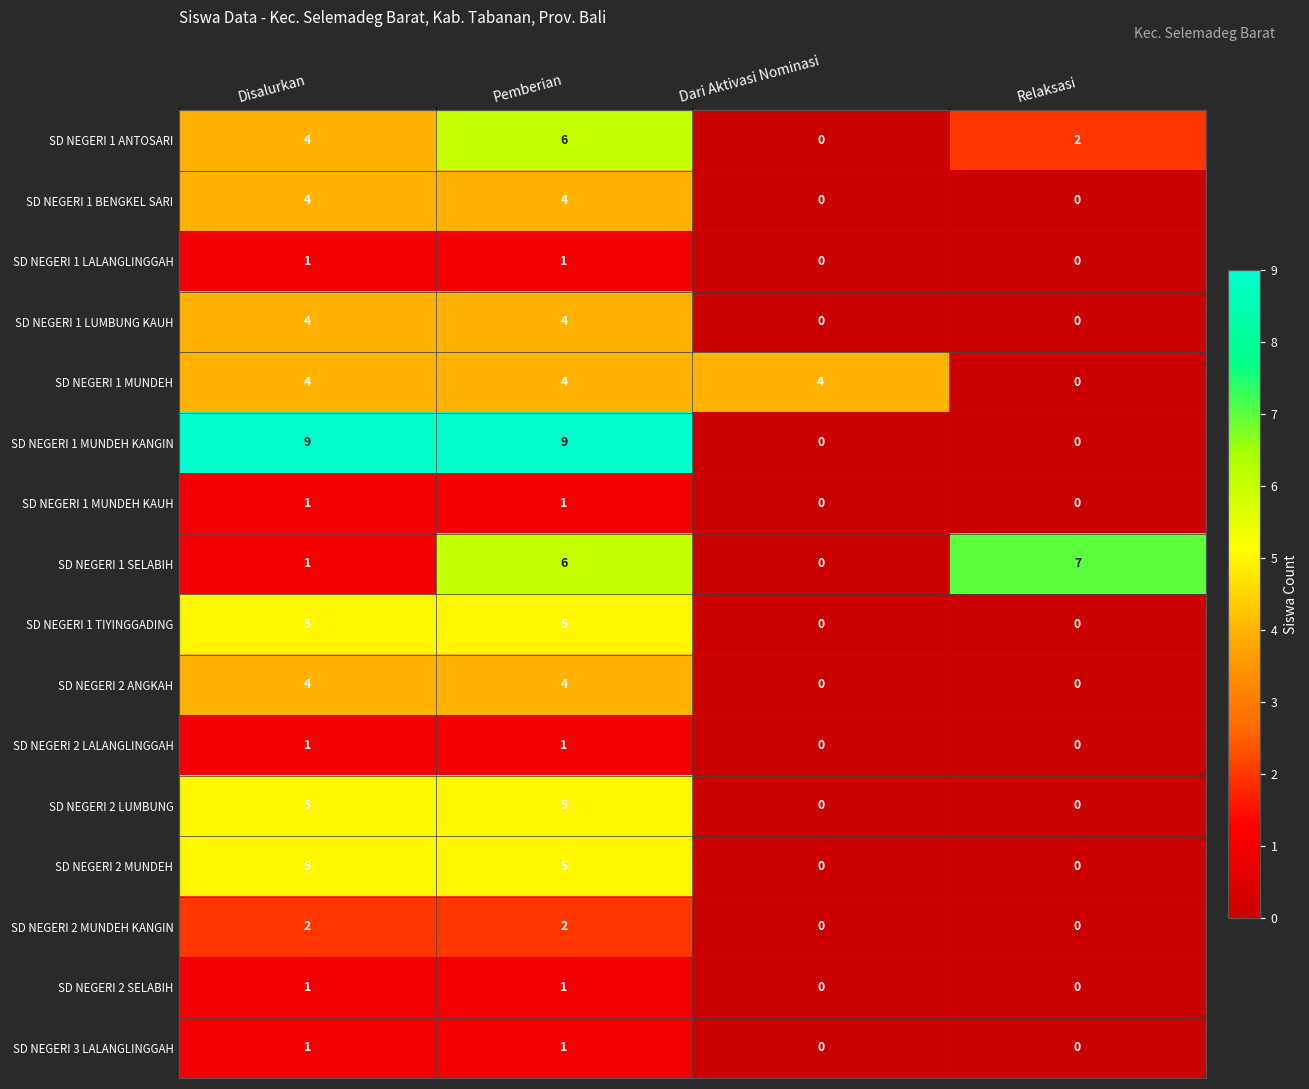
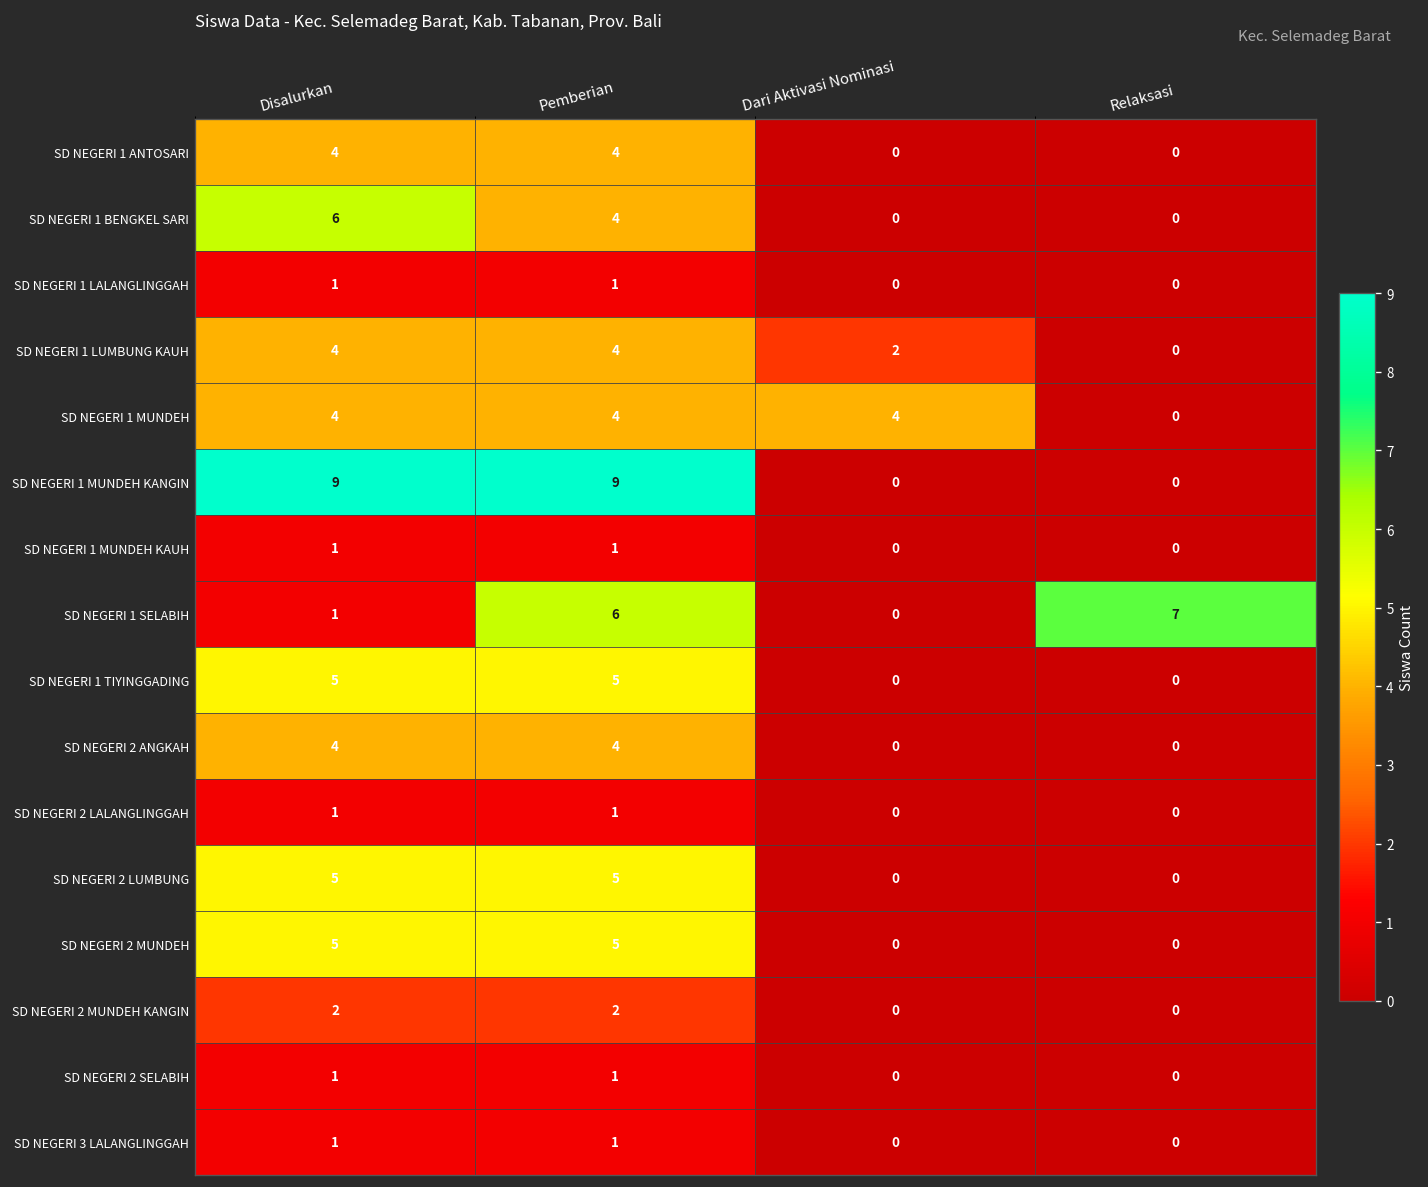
  {
    "SD NEGERI 1 ANTOSARI": {
      "Disalurkan": 4,
-     "Pemberian": 6,
+     "Pemberian": 4,
      "Dari Aktivasi Nominasi": 0,
-     "Relaksasi": 2
+     "Relaksasi": 0
    },
    "SD NEGERI 1 BENGKEL SARI": {
-     "Disalurkan": 4,
+     "Disalurkan": 6,
      "Pemberian": 4,
      "Dari Aktivasi Nominasi": 0,
      "Relaksasi": 0
    },
    "SD NEGERI 1 LALANGLINGGAH": {
      "Disalurkan": 1,
      "Pemberian": 1,
      "Dari Aktivasi Nominasi": 0,
      "Relaksasi": 0
    },
    "SD NEGERI 1 LUMBUNG KAUH": {
      "Disalurkan": 4,
      "Pemberian": 4,
-     "Dari Aktivasi Nominasi": 0,
+     "Dari Aktivasi Nominasi": 2,
      "Relaksasi": 0
    },
    "SD NEGERI 1 MUNDEH": {
      "Disalurkan": 4,
      "Pemberian": 4,
      "Dari Aktivasi Nominasi": 4,
      "Relaksasi": 0
    },
    "SD NEGERI 1 MUNDEH KANGIN": {
      "Disalurkan": 9,
      "Pemberian": 9,
      "Dari Aktivasi Nominasi": 0,
      "Relaksasi": 0
    },
    "SD NEGERI 1 MUNDEH KAUH": {
      "Disalurkan": 1,
      "Pemberian": 1,
      "Dari Aktivasi Nominasi": 0,
      "Relaksasi": 0
    },
    "SD NEGERI 1 SELABIH": {
      "Disalurkan": 1,
      "Pemberian": 6,
      "Dari Aktivasi Nominasi": 0,
      "Relaksasi": 7
    },
    "SD NEGERI 1 TIYINGGADING": {
      "Disalurkan": 5,
      "Pemberian": 5,
      "Dari Aktivasi Nominasi": 0,
      "Relaksasi": 0
    },
    "SD NEGERI 2 ANGKAH": {
      "Disalurkan": 4,
      "Pemberian": 4,
      "Dari Aktivasi Nominasi": 0,
      "Relaksasi": 0
    },
    "SD NEGERI 2 LALANGLINGGAH": {
      "Disalurkan": 1,
      "Pemberian": 1,
      "Dari Aktivasi Nominasi": 0,
      "Relaksasi": 0
    },
    "SD NEGERI 2 LUMBUNG": {
      "Disalurkan": 5,
      "Pemberian": 5,
      "Dari Aktivasi Nominasi": 0,
      "Relaksasi": 0
    },
    "SD NEGERI 2 MUNDEH": {
      "Disalurkan": 5,
      "Pemberian": 5,
      "Dari Aktivasi Nominasi": 0,
      "Relaksasi": 0
    },
    "SD NEGERI 2 MUNDEH KANGIN": {
      "Disalurkan": 2,
      "Pemberian": 2,
      "Dari Aktivasi Nominasi": 0,
      "Relaksasi": 0
    },
    "SD NEGERI 2 SELABIH": {
      "Disalurkan": 1,
      "Pemberian": 1,
      "Dari Aktivasi Nominasi": 0,
      "Relaksasi": 0
    },
    "SD NEGERI 3 LALANGLINGGAH": {
      "Disalurkan": 1,
      "Pemberian": 1,
      "Dari Aktivasi Nominasi": 0,
      "Relaksasi": 0
    }
  }
